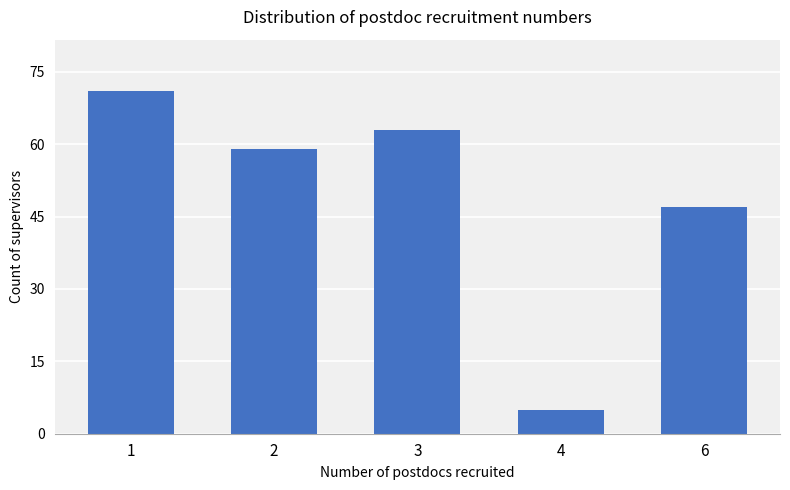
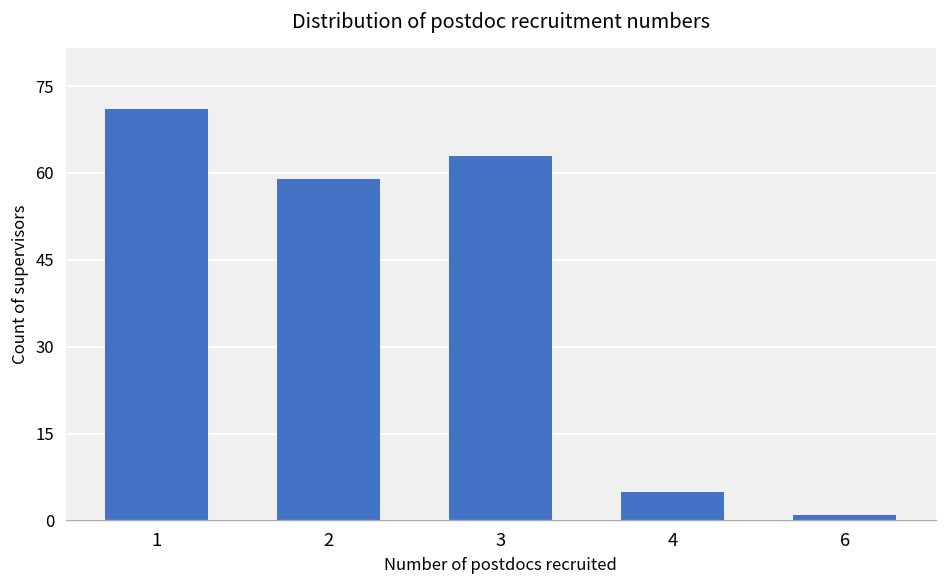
  {
    "1": 71,
    "2": 59,
    "3": 63,
    "4": 5,
-   "6": 47
+   "6": 1
  }
